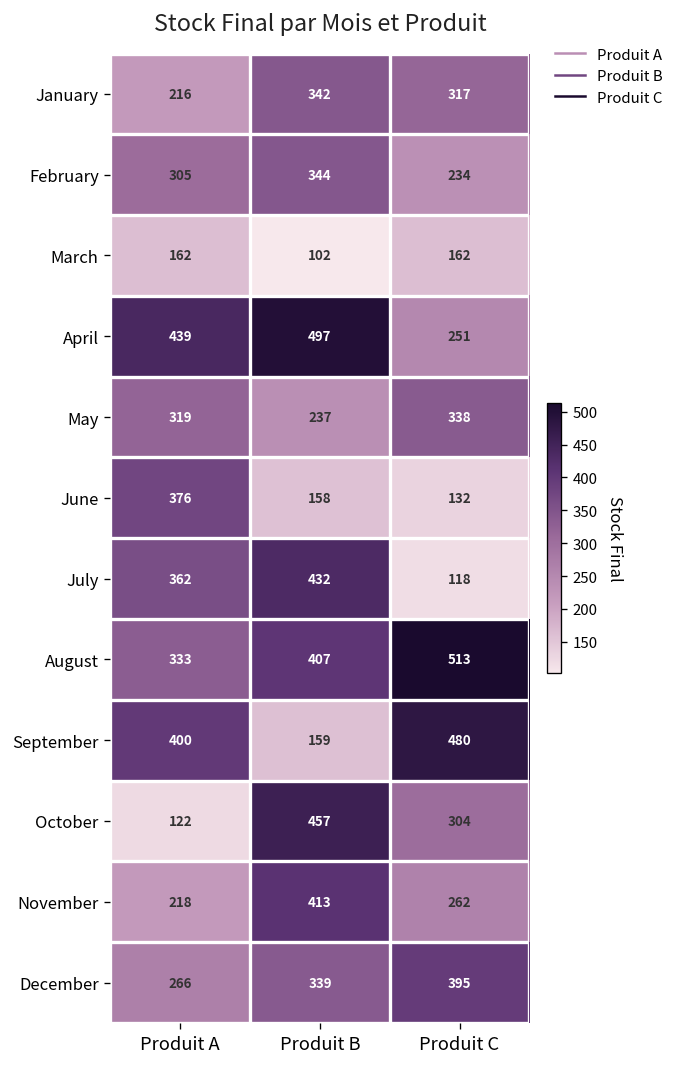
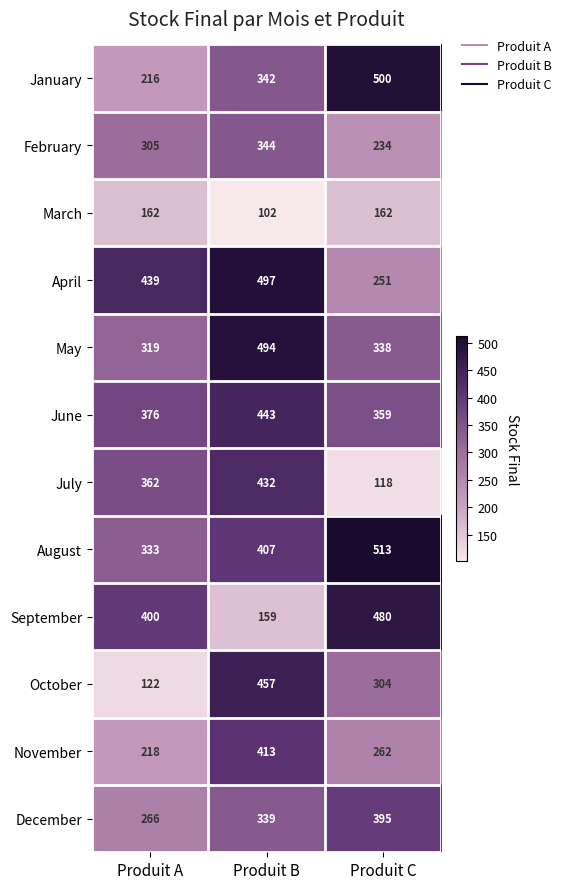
  {
    "January": {
      "Produit A": 216,
      "Produit B": 342,
-     "Produit C": 317
+     "Produit C": 500
    },
    "February": {
      "Produit A": 305,
      "Produit B": 344,
      "Produit C": 234
    },
    "March": {
      "Produit A": 162,
      "Produit B": 102,
      "Produit C": 162
    },
    "April": {
      "Produit A": 439,
      "Produit B": 497,
      "Produit C": 251
    },
    "May": {
      "Produit A": 319,
-     "Produit B": 237,
+     "Produit B": 494,
      "Produit C": 338
    },
    "June": {
      "Produit A": 376,
-     "Produit B": 158,
-     "Produit C": 132
+     "Produit B": 443,
+     "Produit C": 359
    },
    "July": {
      "Produit A": 362,
      "Produit B": 432,
      "Produit C": 118
    },
    "August": {
      "Produit A": 333,
      "Produit B": 407,
      "Produit C": 513
    },
    "September": {
      "Produit A": 400,
      "Produit B": 159,
      "Produit C": 480
    },
    "October": {
      "Produit A": 122,
      "Produit B": 457,
      "Produit C": 304
    },
    "November": {
      "Produit A": 218,
      "Produit B": 413,
      "Produit C": 262
    },
    "December": {
      "Produit A": 266,
      "Produit B": 339,
      "Produit C": 395
    }
  }
